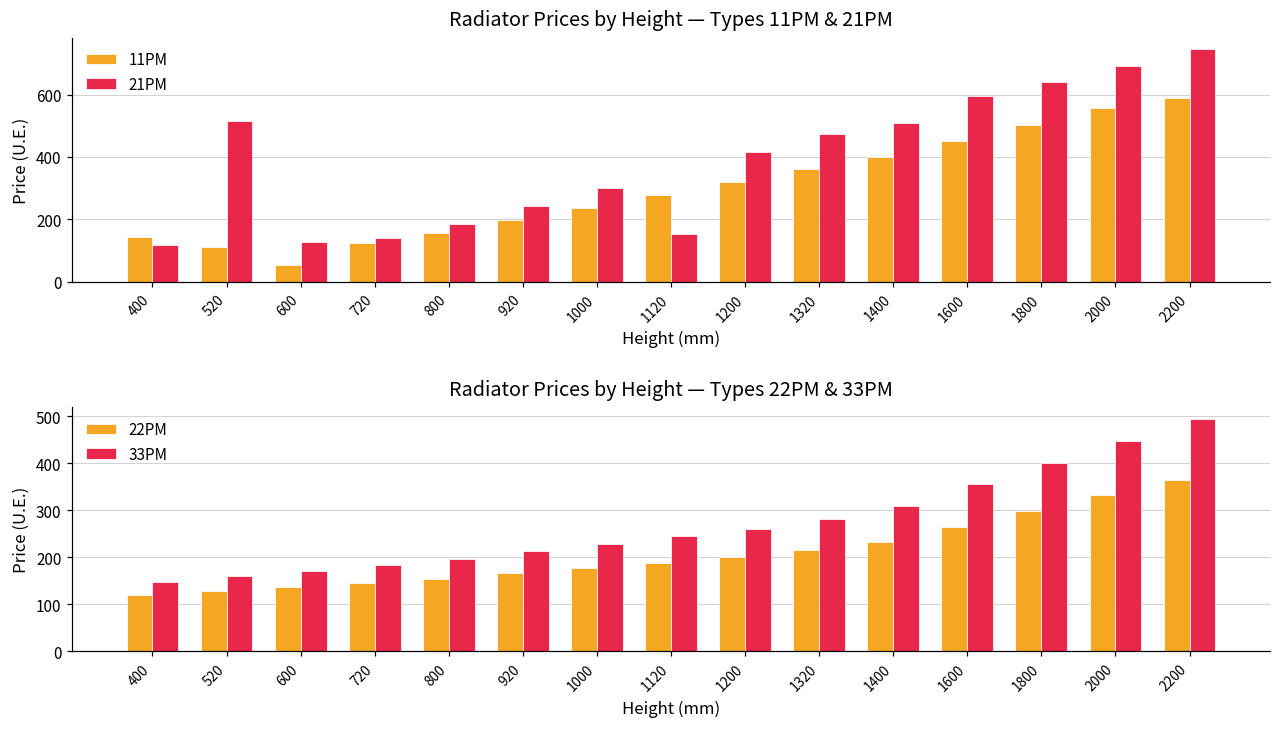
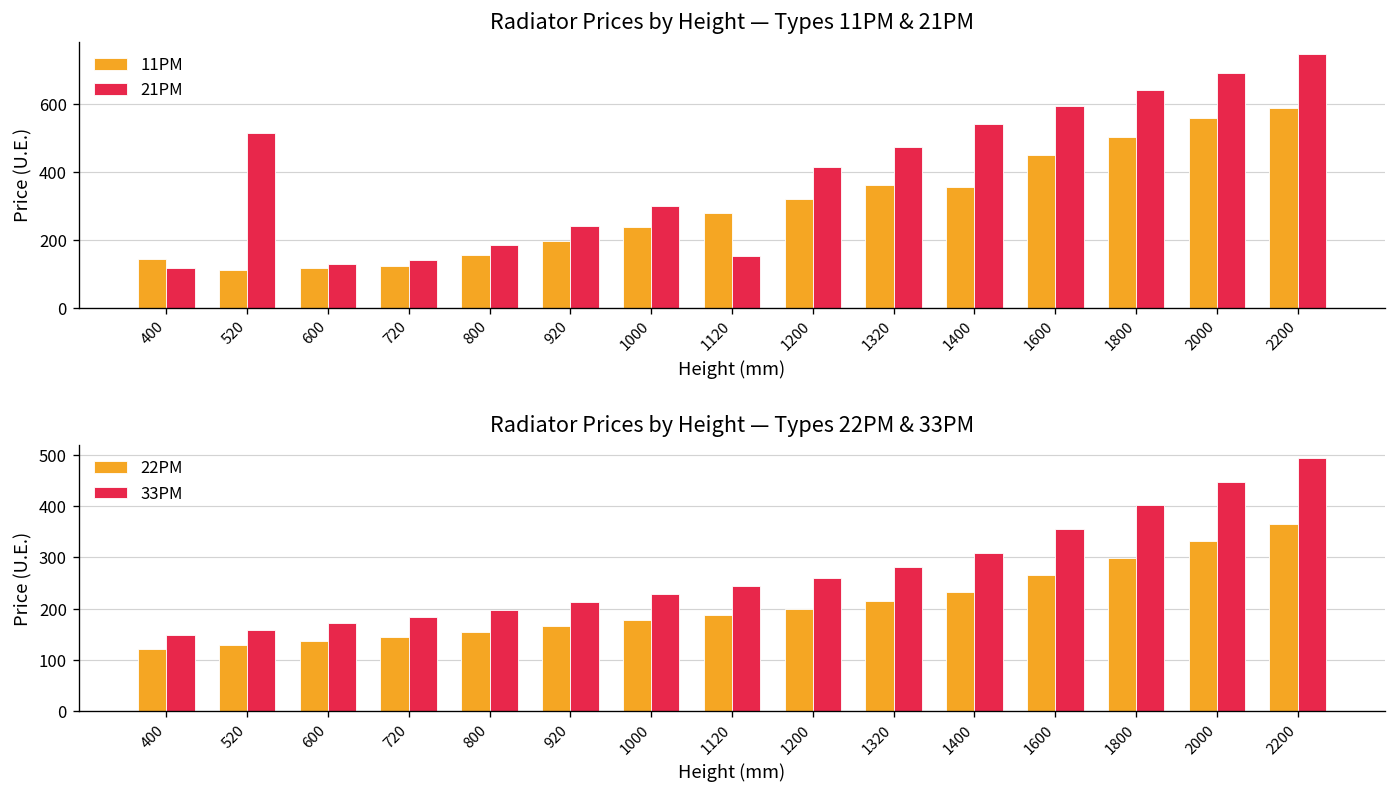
  {
    "Radiator Prices by Height — Types 11PM & 21PM": {
      "11PM": {
        "400": 140,
        "520": 110,
-       "600": 50,
+       "600": 120,
        "720": 120,
        "800": 160,
        "920": 200,
        "1000": 240,
        "1120": 280,
        "1200": 320,
        "1320": 360,
-       "1400": 400,
+       "1400": 350,
        "1600": 450,
        "1800": 500,
        "2000": 560,
        "2200": 590
      },
      "21PM": {
        "400": 120,
        "520": 510,
        "600": 130,
        "720": 140,
        "800": 180,
        "920": 240,
        "1000": 300,
        "1120": 150,
        "1200": 410,
        "1320": 470,
-       "1400": 510,
+       "1400": 540,
        "1600": 590,
        "1800": 640,
        "2000": 690,
        "2200": 740
      }
    },
    "Radiator Prices by Height — Types 22PM & 33PM": {
      "22PM": {
        "400": 120,
        "520": 130,
        "600": 140,
        "720": 150,
        "800": 150,
        "920": 170,
        "1000": 180,
        "1120": 190,
        "1200": 200,
        "1320": 210,
        "1400": 230,
        "1600": 270,
        "1800": 300,
        "2000": 330,
        "2200": 360
      },
      "33PM": {
        "400": 150,
        "520": 160,
        "600": 170,
        "720": 180,
        "800": 200,
        "920": 210,
        "1000": 230,
        "1120": 240,
        "1200": 260,
        "1320": 280,
        "1400": 310,
        "1600": 360,
        "1800": 400,
        "2000": 450,
        "2200": 490
      }
    }
  }
